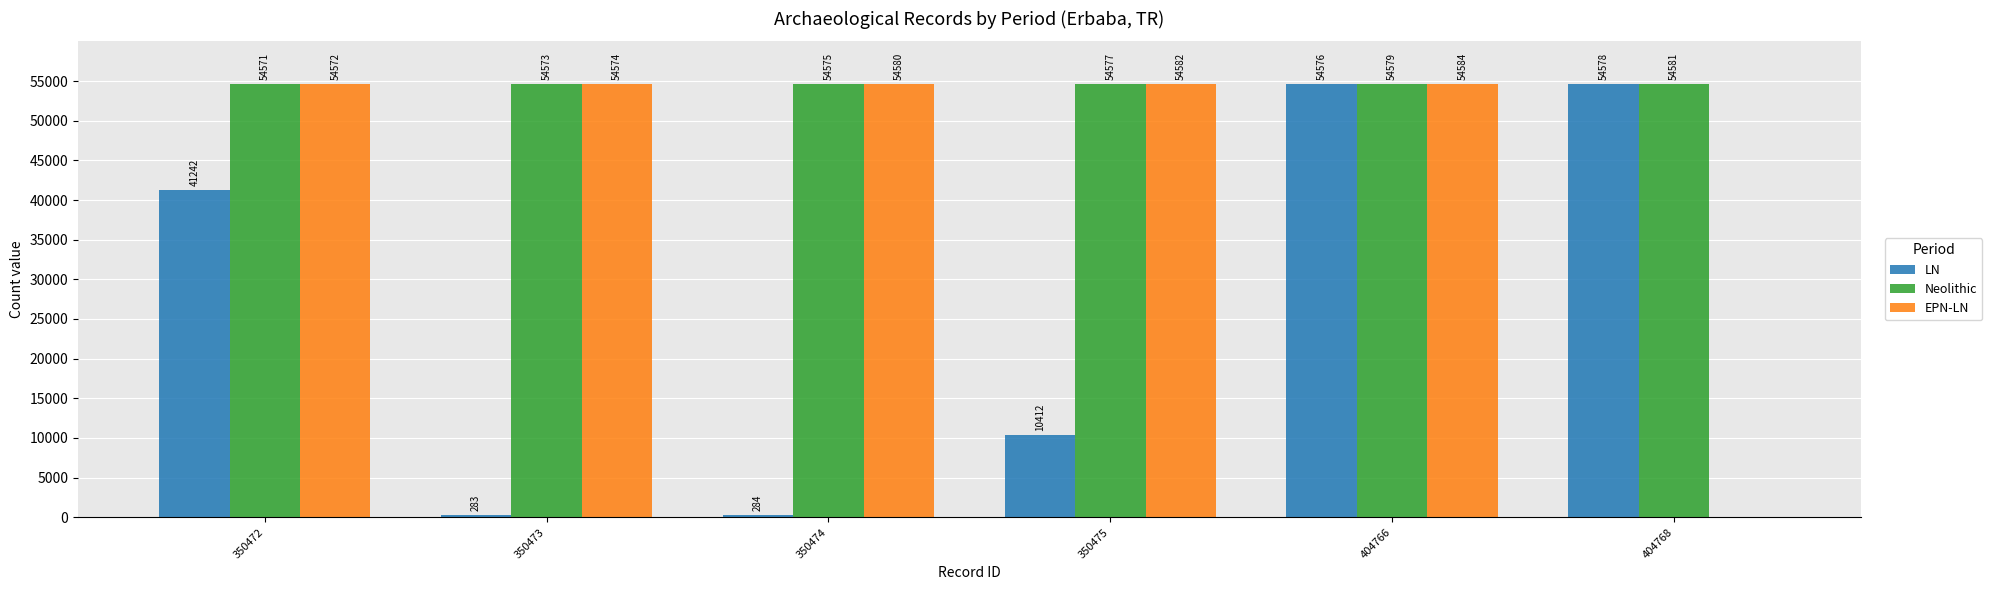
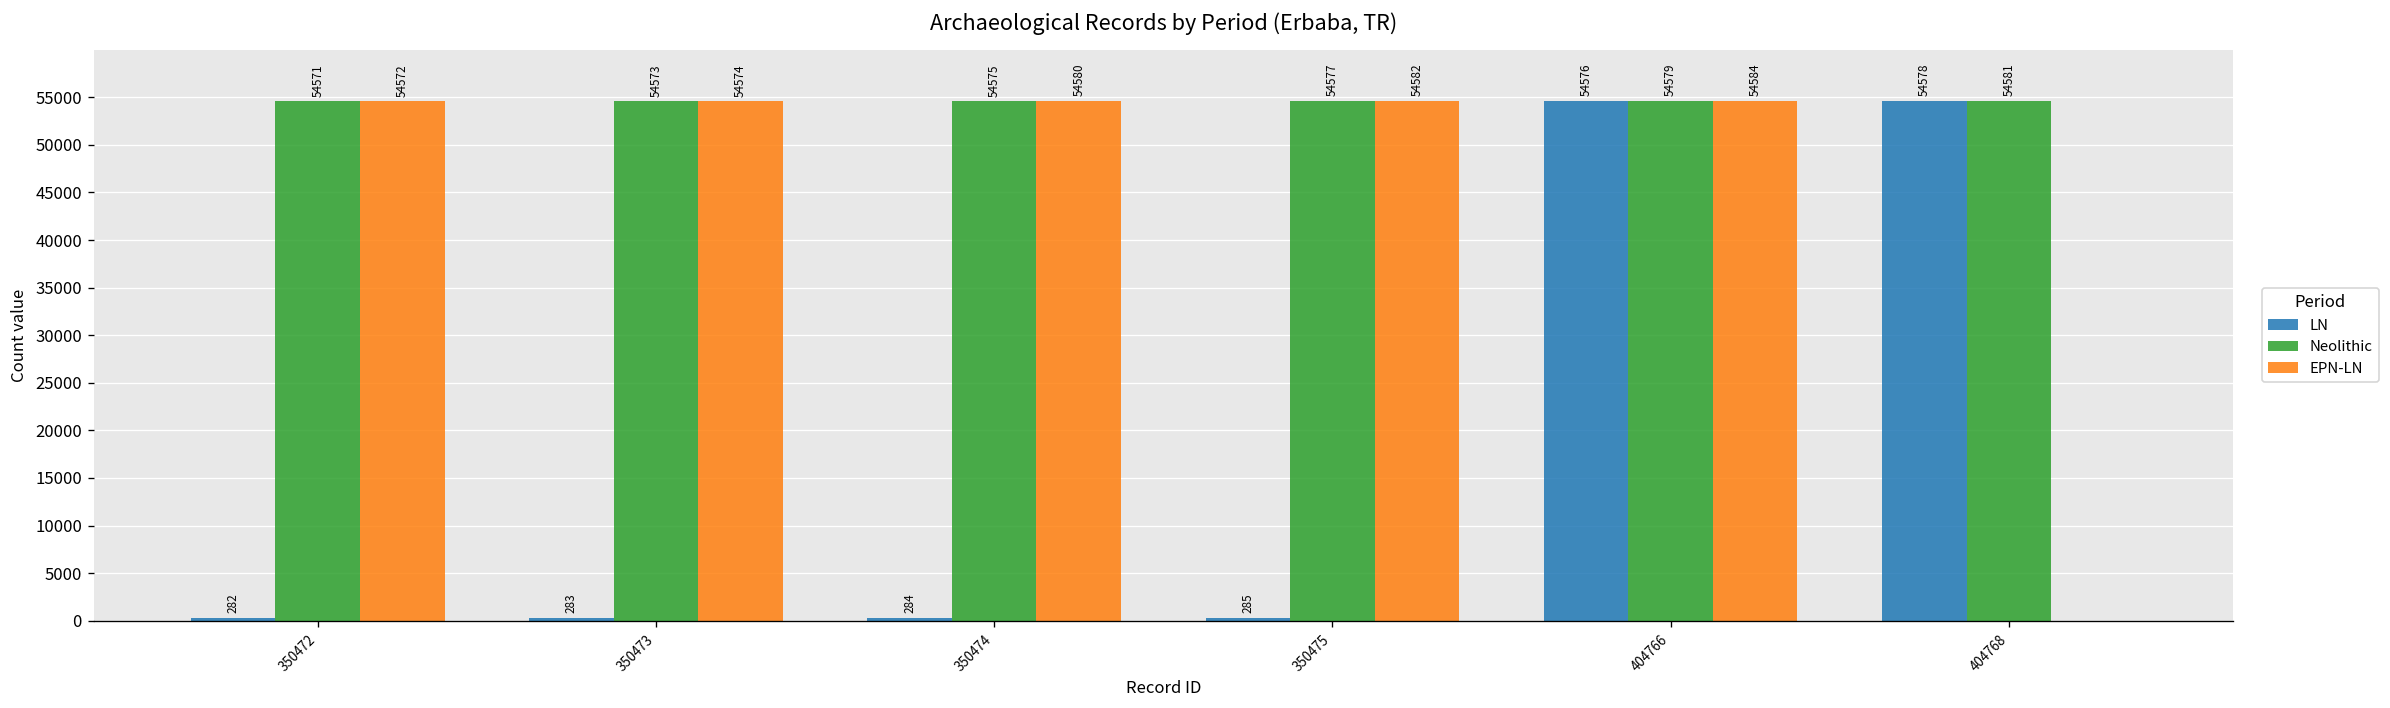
  {
    "LN": {
-     "350472": 41242,
+     "350472": 282,
      "350473": 283,
      "350474": 284,
-     "350475": 10412,
+     "350475": 285,
      "404766": 54576,
      "404768": 54578
    },
    "Neolithic": {
      "350472": 54571,
      "350473": 54573,
      "350474": 54575,
      "350475": 54577,
      "404766": 54579,
      "404768": 54581
    },
    "EPN-LN": {
      "350472": 54572,
      "350473": 54574,
      "350474": 54580,
      "350475": 54582,
      "404766": 54584
    }
  }
